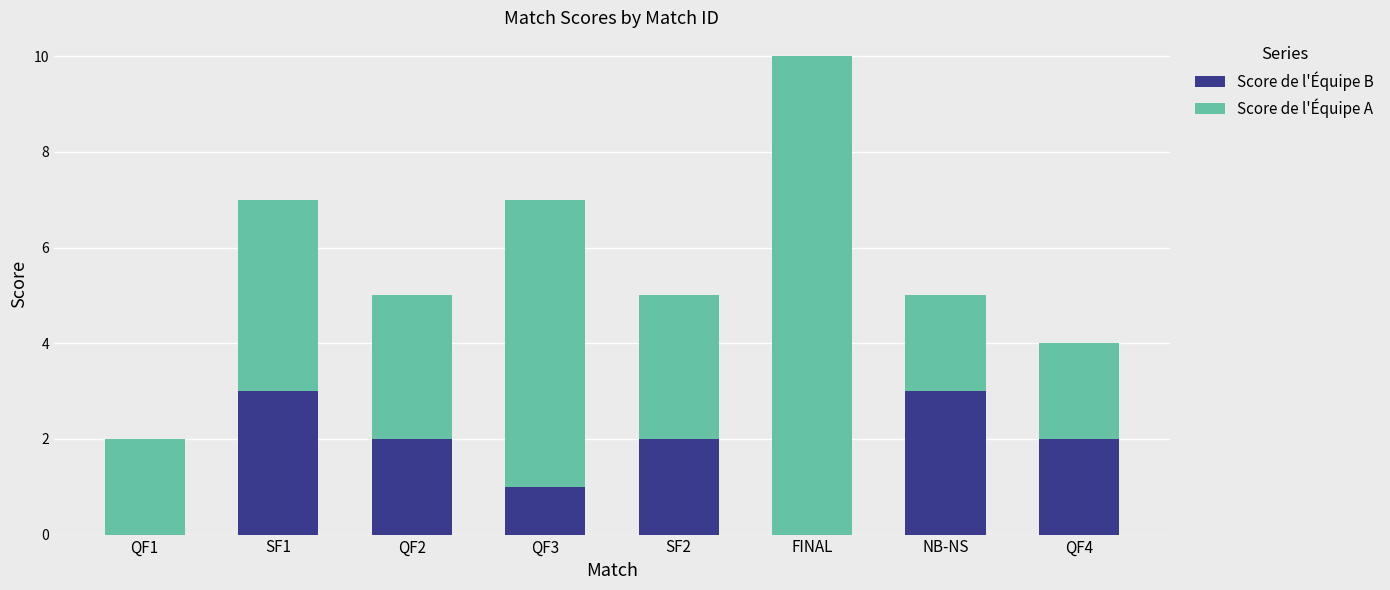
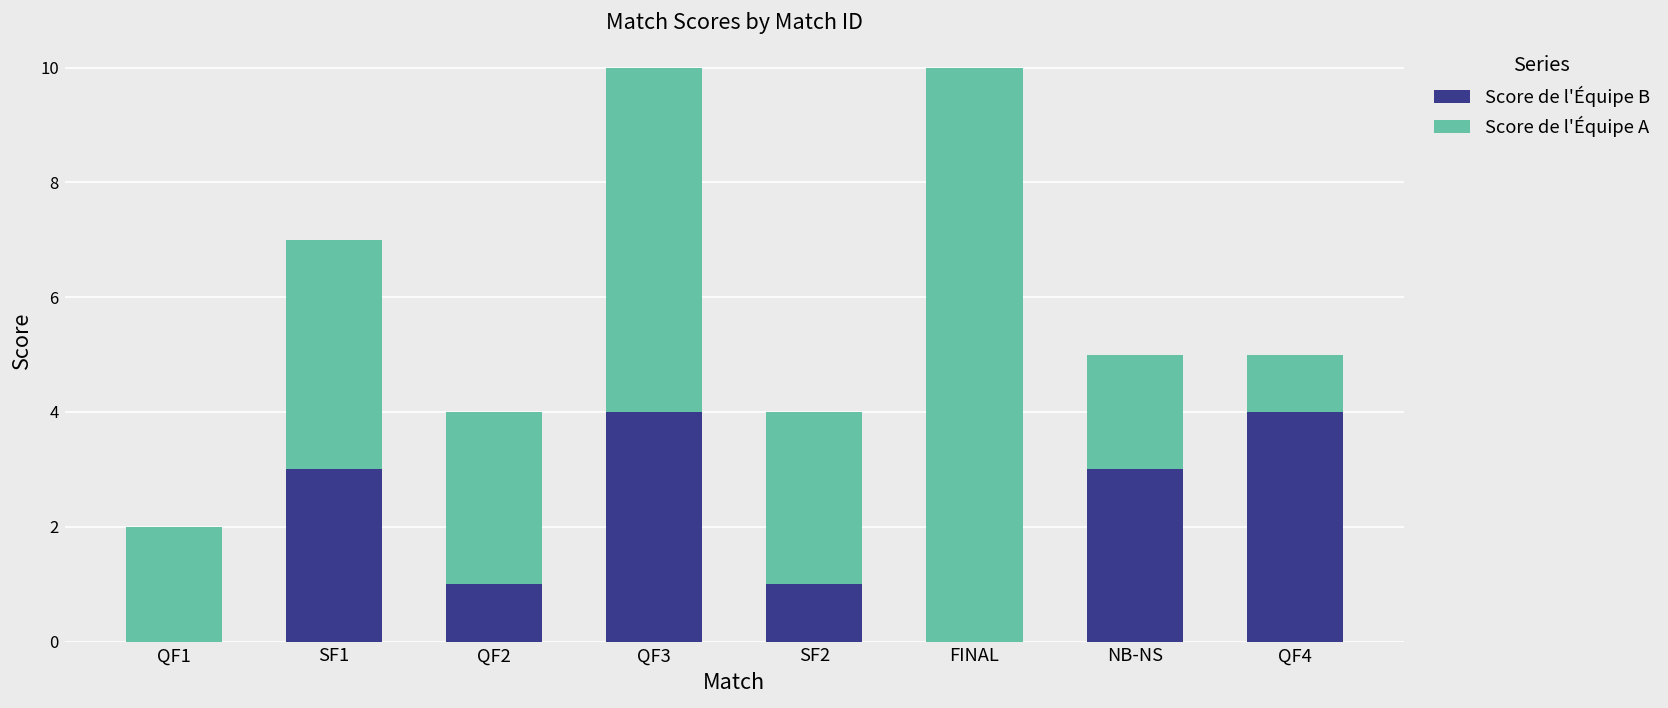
  {
    "Score de l'Équipe B": {
      "QF1": 0,
      "SF1": 3,
-     "QF2": 2,
-     "QF3": 1,
-     "SF2": 2,
+     "QF2": 1,
+     "QF3": 4,
+     "SF2": 1,
      "FINAL": 0,
      "NB-NS": 3,
-     "QF4": 2
+     "QF4": 4
    },
    "Score de l'Équipe A": {
      "QF1": 2,
      "SF1": 4,
      "QF2": 3,
      "QF3": 6,
      "SF2": 3,
      "FINAL": 10,
      "NB-NS": 2,
-     "QF4": 2
+     "QF4": 1
    }
  }
